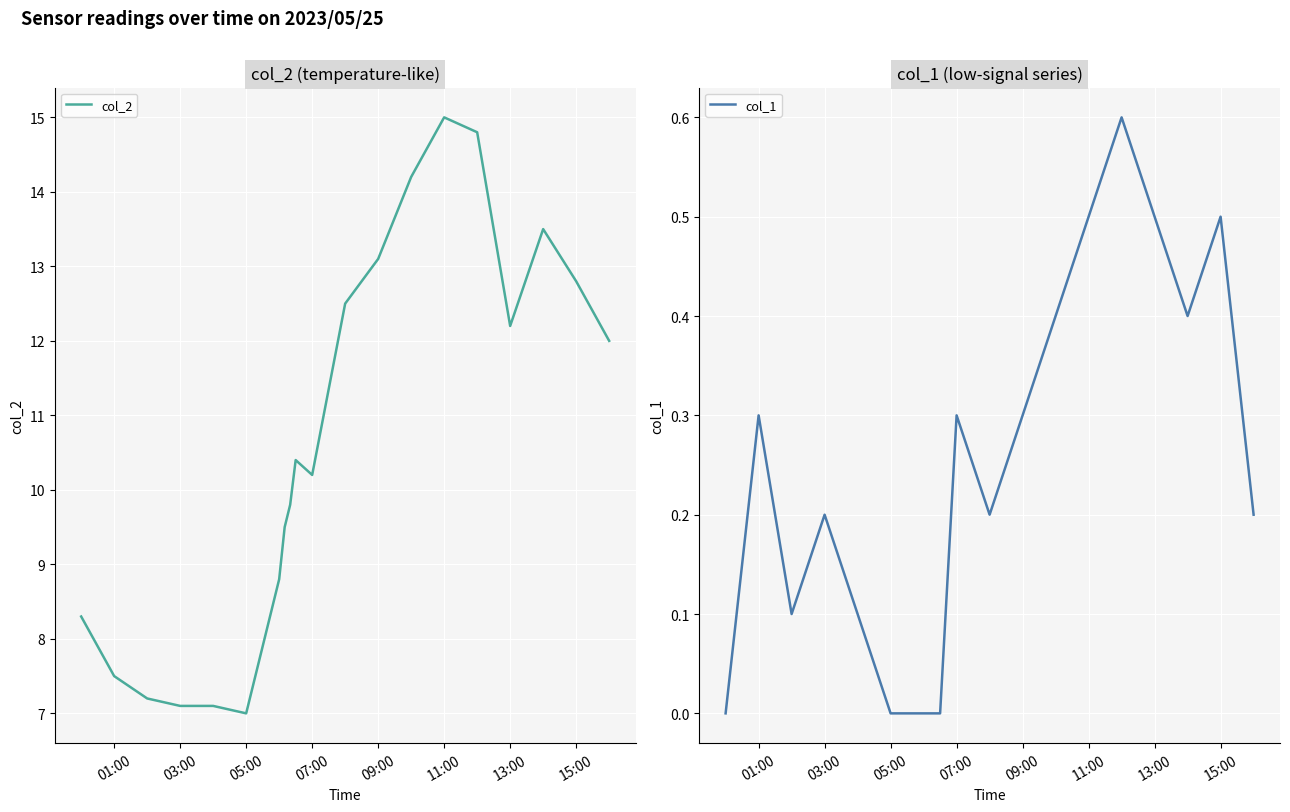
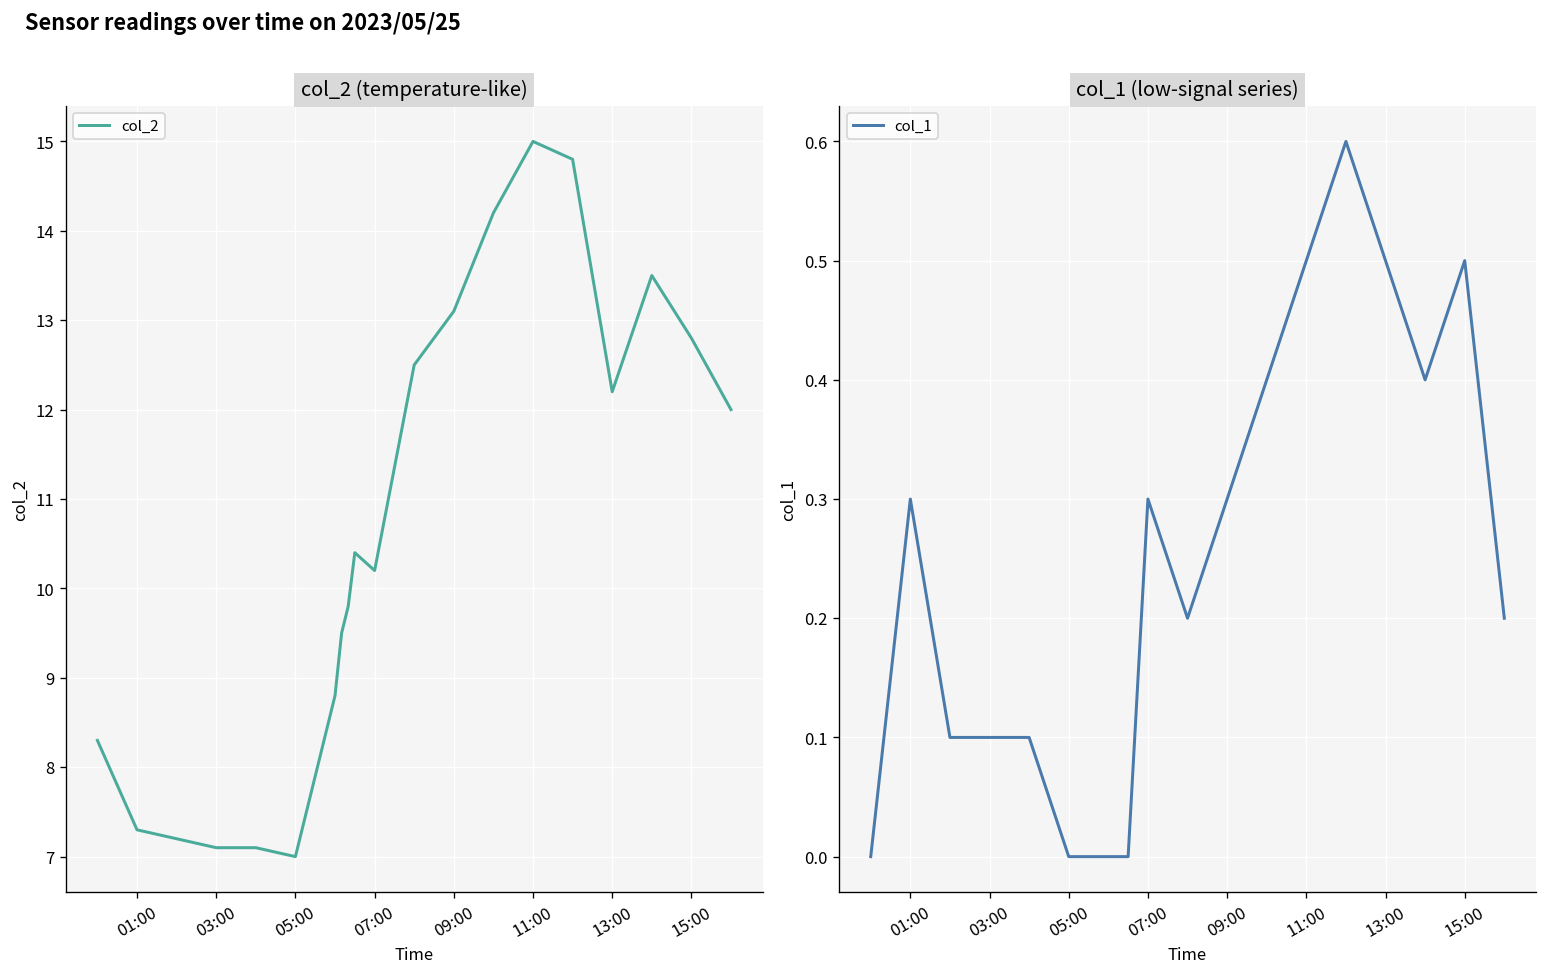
  {
    "col_2 (temperature-like)": {
-     "01:00": 7.5,
+     "01:00": 7.3,
      "03:00": 7.1,
      "05:00": 7.0,
      "07:00": 10.2,
      "09:00": 13.1,
      "11:00": 15.0,
      "13:00": 12.2,
      "15:00": 12.8
    },
    "col_1 (low-signal series)": {
      "01:00": 0.3,
-     "03:00": 0.2,
+     "03:00": 0.1,
      "05:00": 0.0,
      "07:00": 0.3,
      "09:00": 0.3,
      "11:00": 0.5,
      "13:00": 0.5,
      "15:00": 0.5
    }
  }
